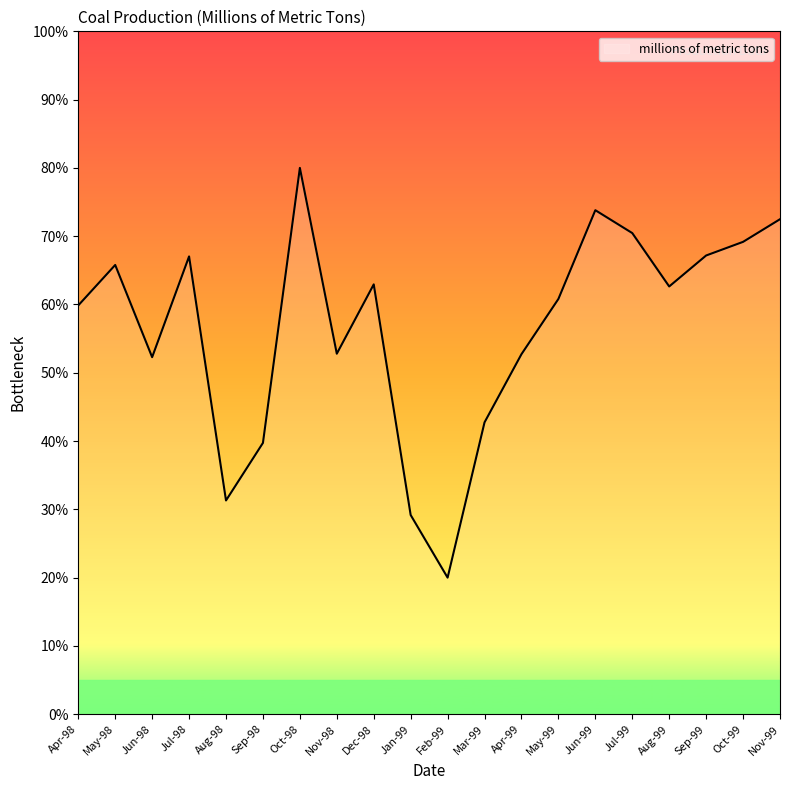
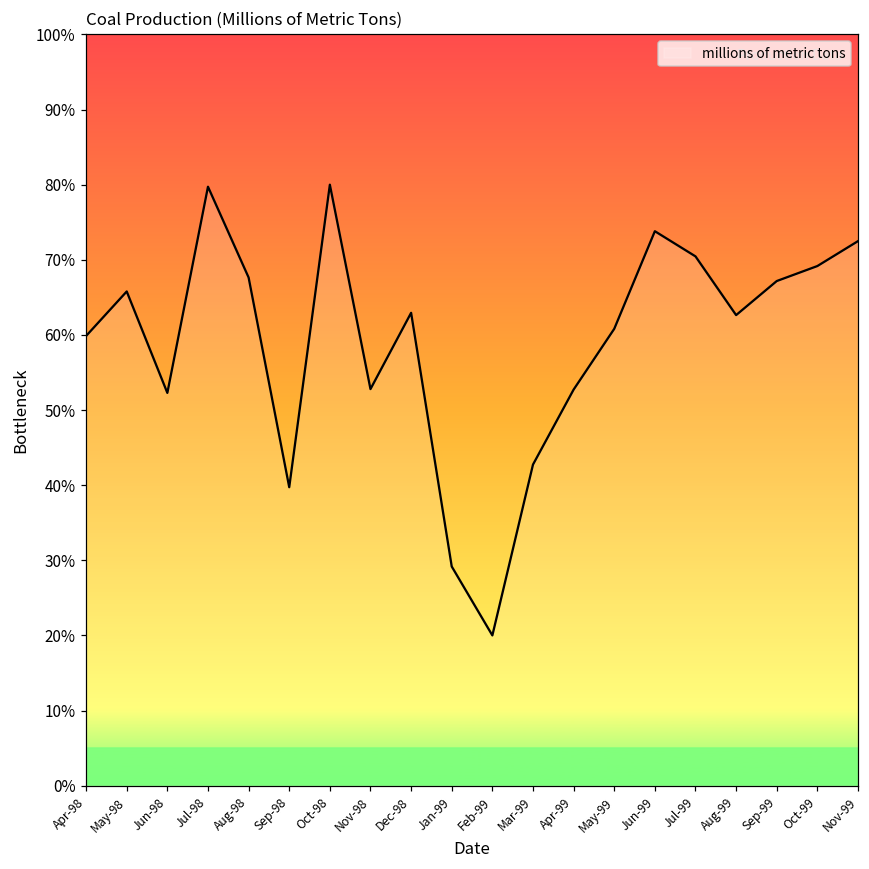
  {
    "Apr-98": "60%",
    "May-98": "66%",
    "Jun-98": "52%",
-   "Jul-98": "67%",
-   "Aug-98": "31%",
+   "Jul-98": "80%",
+   "Aug-98": "68%",
    "Sep-98": "40%",
    "Oct-98": "80%",
    "Nov-98": "53%",
    "Dec-98": "63%",
    "Jan-99": "29%",
    "Feb-99": "20%",
    "Mar-99": "43%",
    "Apr-99": "53%",
    "May-99": "61%",
    "Jun-99": "74%",
    "Jul-99": "70%",
    "Aug-99": "63%",
    "Sep-99": "67%",
    "Oct-99": "69%",
    "Nov-99": "72%"
  }
